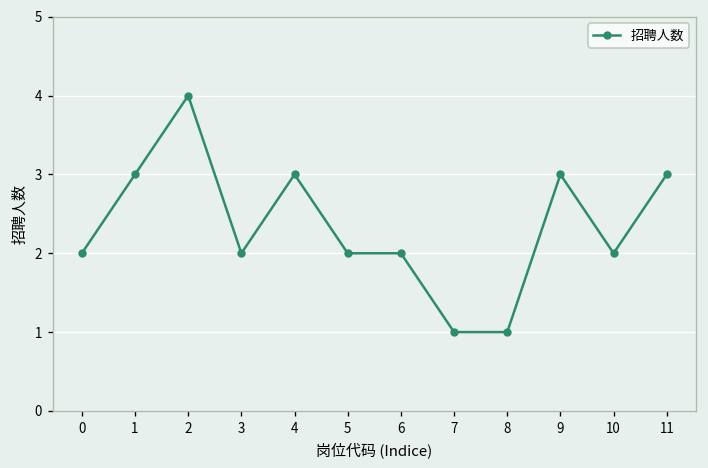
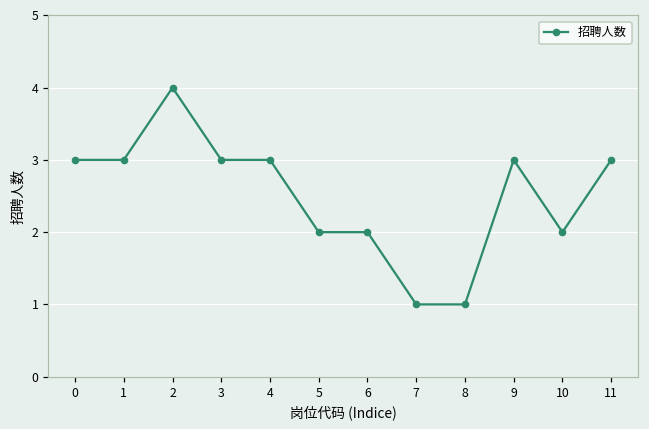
  {
-   "0": 2,
+   "0": 3,
    "1": 3,
    "2": 4,
-   "3": 2,
+   "3": 3,
    "4": 3,
    "5": 2,
    "6": 2,
    "7": 1,
    "8": 1,
    "9": 3,
    "10": 2,
    "11": 3
  }
